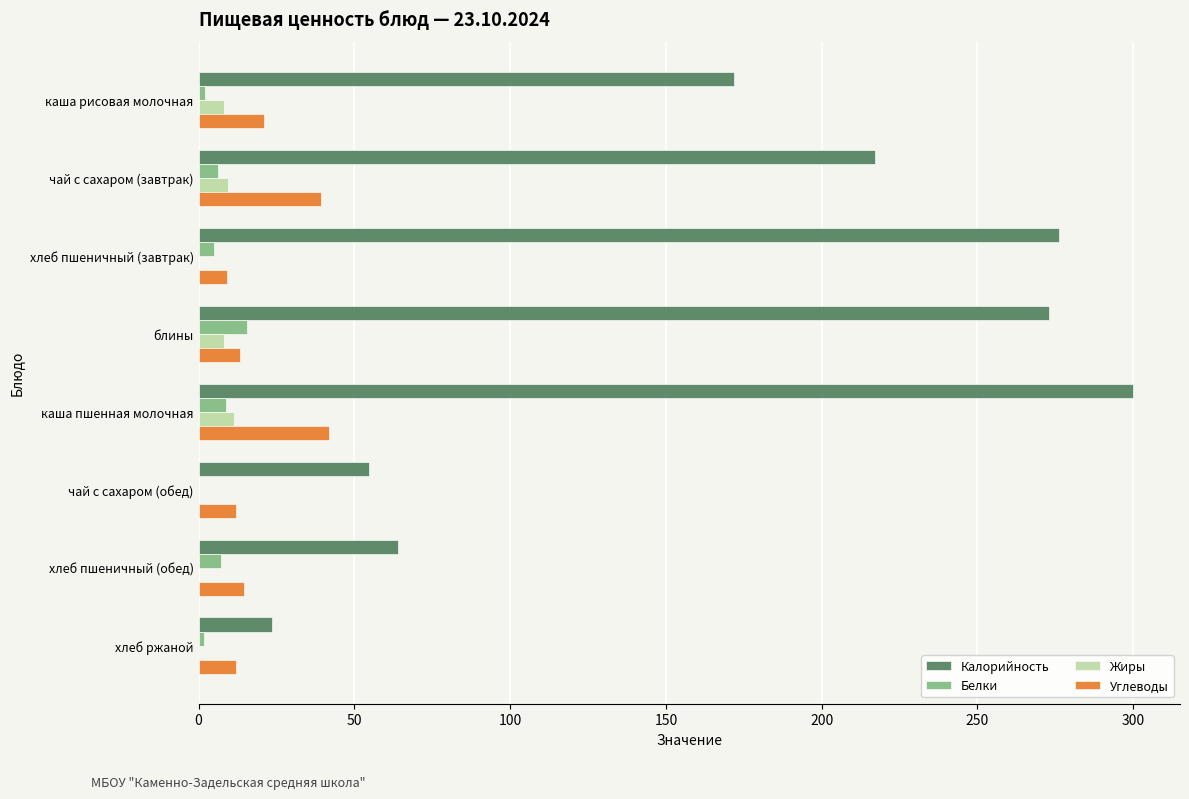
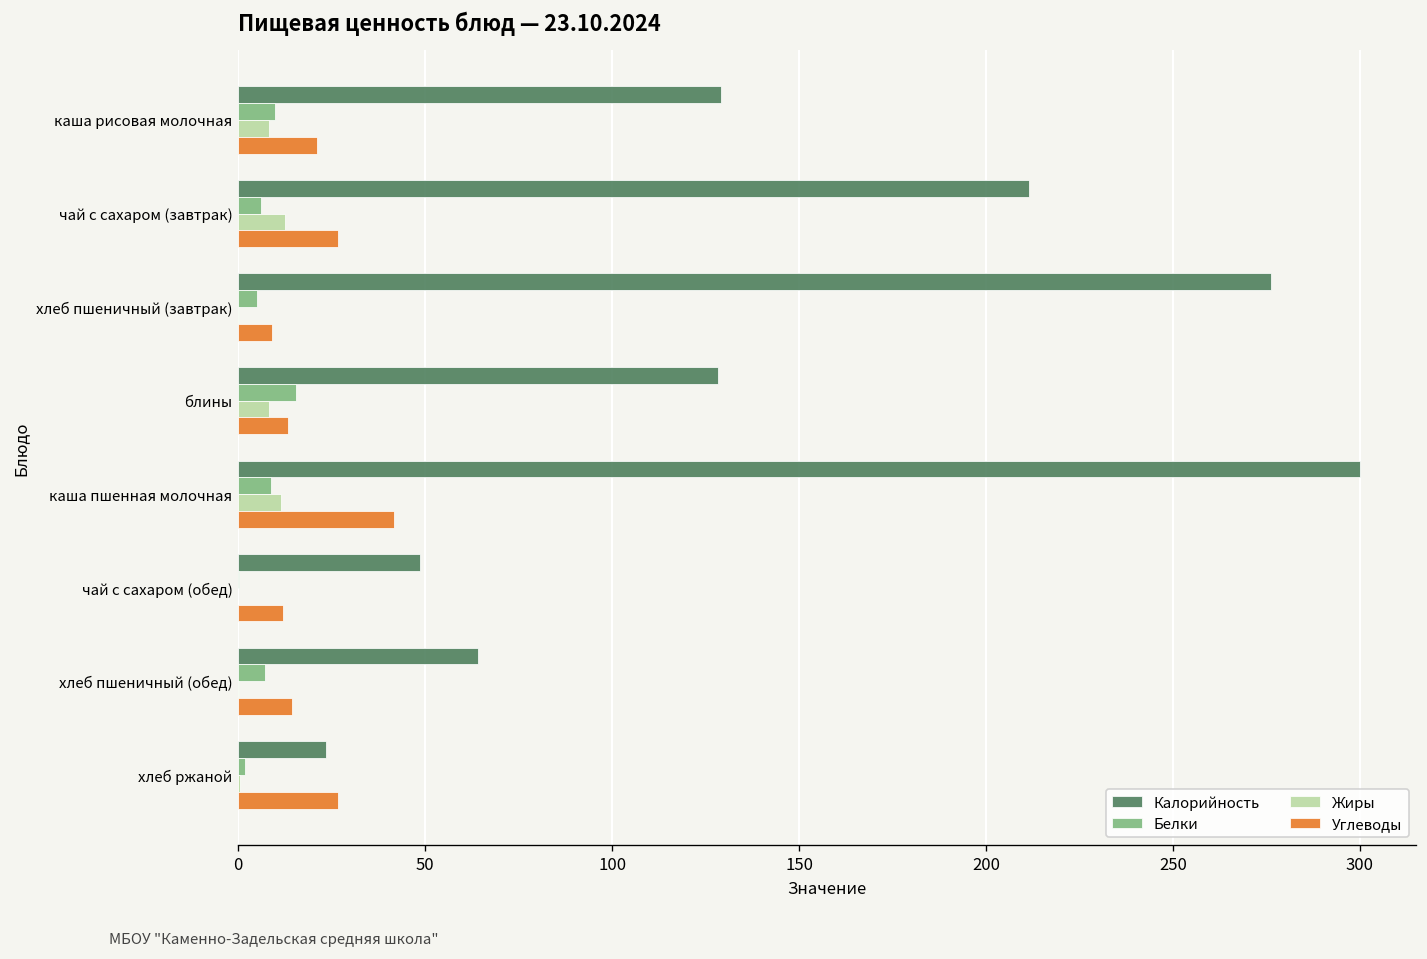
  {
    "Калорийность": {
-     "каша рисовая молочная": 172,
-     "чай с сахаром (завтрак)": 217,
+     "каша рисовая молочная": 129,
+     "чай с сахаром (завтрак)": 212,
      "хлеб пшеничный (завтрак)": 276,
-     "блины": 273,
+     "блины": 128,
      "каша пшенная молочная": 300,
-     "чай с сахаром (обед)": 55,
+     "чай с сахаром (обед)": 49,
      "хлеб пшеничный (обед)": 64,
      "хлеб ржаной": 24
    },
    "Белки": {
-     "каша рисовая молочная": 2,
+     "каша рисовая молочная": 10,
      "чай с сахаром (завтрак)": 6,
      "хлеб пшеничный (завтрак)": 5,
      "блины": 15,
      "каша пшенная молочная": 9,
      "хлеб пшеничный (обед)": 7,
      "хлеб ржаной": 2
    },
    "Жиры": {
      "каша рисовая молочная": 8,
-     "чай с сахаром (завтрак)": 10,
+     "чай с сахаром (завтрак)": 12,
      "блины": 8,
      "каша пшенная молочная": 12,
      "чай с сахаром (обед)": 0
    },
    "Углеводы": {
      "каша рисовая молочная": 21,
-     "чай с сахаром (завтрак)": 39,
+     "чай с сахаром (завтрак)": 27,
      "хлеб пшеничный (завтрак)": 9,
      "блины": 13,
      "каша пшенная молочная": 42,
      "чай с сахаром (обед)": 12,
      "хлеб пшеничный (обед)": 14,
-     "хлеб ржаной": 12
+     "хлеб ржаной": 27
    }
  }
